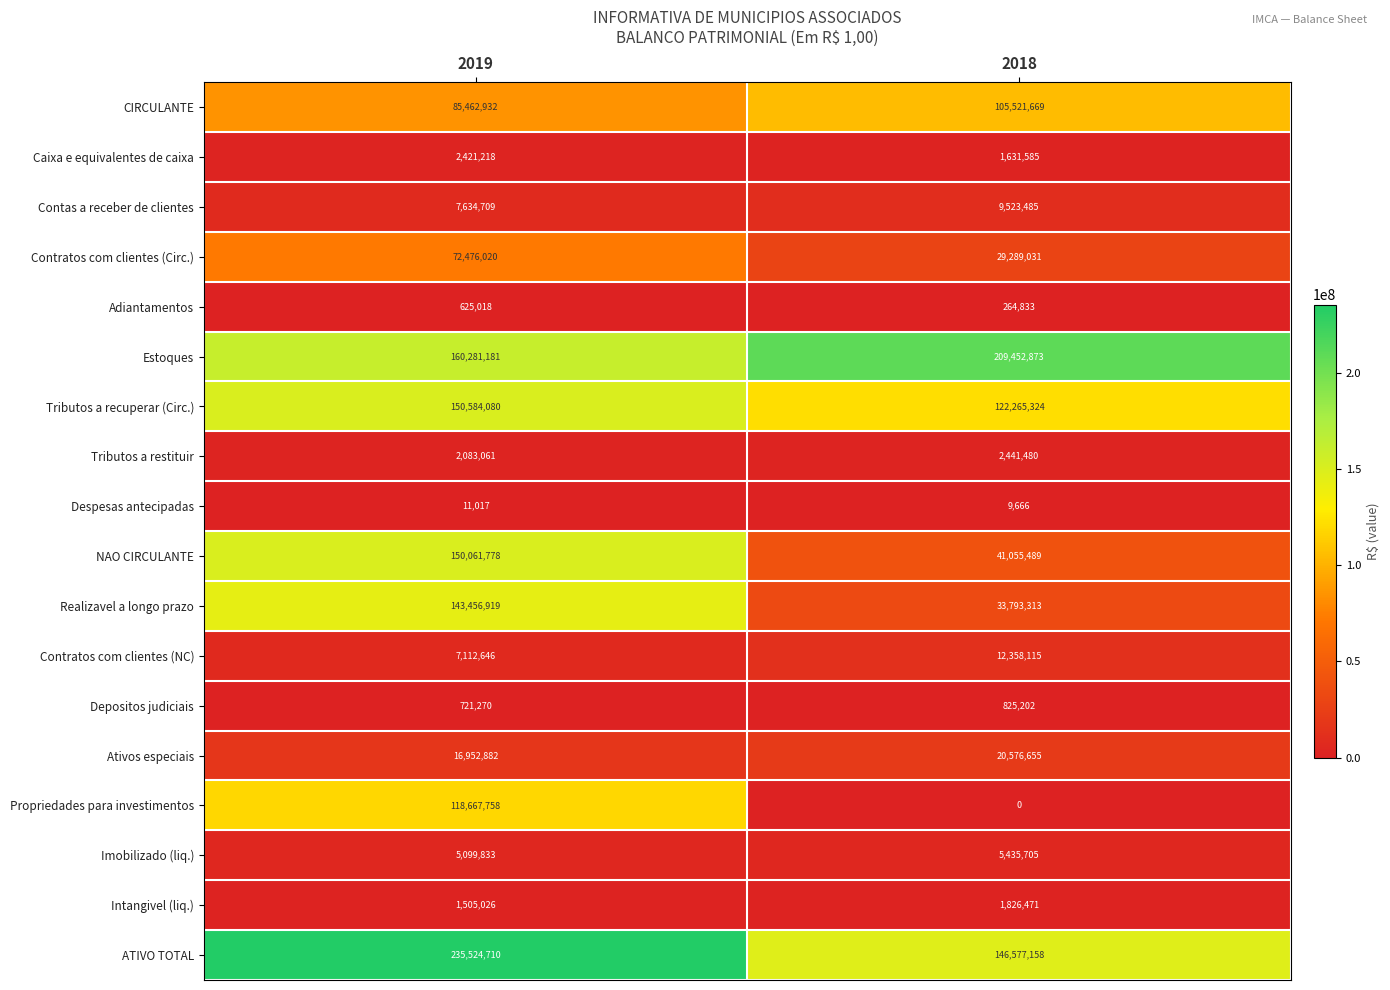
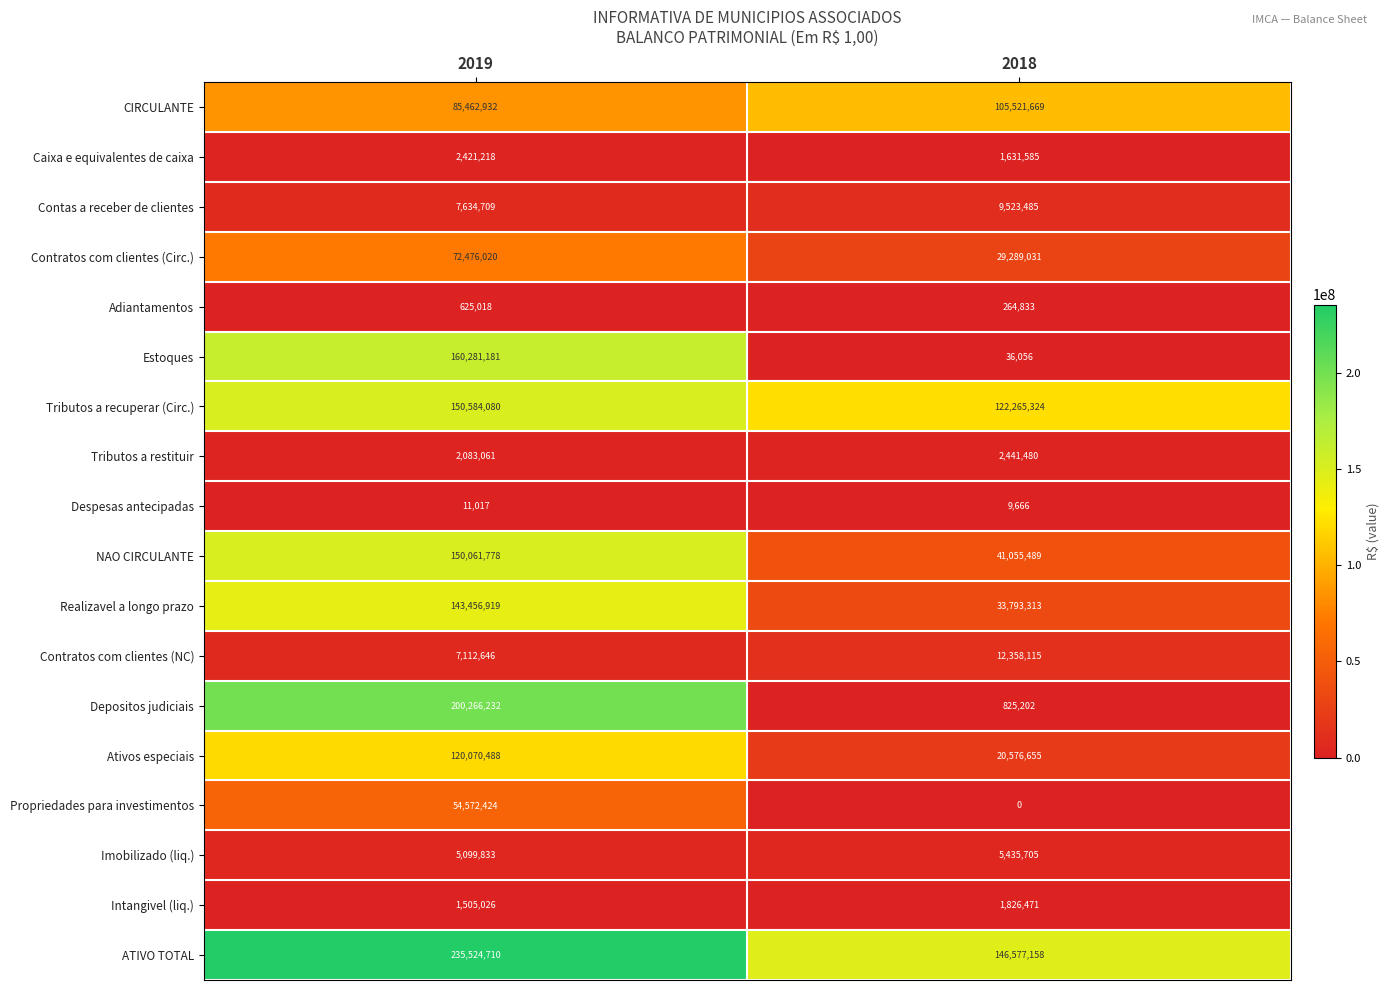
  {
    "CIRCULANTE": {
      "2019": "85,462,932",
      "2018": "105,521,669"
    },
    "Caixa e equivalentes de caixa": {
      "2019": "2,421,218",
      "2018": "1,631,585"
    },
    "Contas a receber de clientes": {
      "2019": "7,634,709",
      "2018": "9,523,485"
    },
    "Contratos com clientes (Circ.)": {
      "2019": "72,476,020",
      "2018": "29,289,031"
    },
    "Adiantamentos": {
      "2019": "625,018",
      "2018": "264,833"
    },
    "Estoques": {
      "2019": "160,281,181",
-     "2018": "209,452,873"
+     "2018": "36,056"
    },
    "Tributos a recuperar (Circ.)": {
      "2019": "150,584,080",
      "2018": "122,265,324"
    },
    "Tributos a restituir": {
      "2019": "2,083,061",
      "2018": "2,441,480"
    },
    "Despesas antecipadas": {
      "2019": "11,017",
      "2018": "9,666"
    },
    "NAO CIRCULANTE": {
      "2019": "150,061,778",
      "2018": "41,055,489"
    },
    "Realizavel a longo prazo": {
      "2019": "143,456,919",
      "2018": "33,793,313"
    },
    "Contratos com clientes (NC)": {
      "2019": "7,112,646",
      "2018": "12,358,115"
    },
    "Depositos judiciais": {
-     "2019": "721,270",
+     "2019": "200,266,232",
      "2018": "825,202"
    },
    "Ativos especiais": {
-     "2019": "16,952,882",
+     "2019": "120,070,488",
      "2018": "20,576,655"
    },
    "Propriedades para investimentos": {
-     "2019": "118,667,758",
+     "2019": "54,572,424",
      "2018": "0"
    },
    "Imobilizado (liq.)": {
      "2019": "5,099,833",
      "2018": "5,435,705"
    },
    "Intangivel (liq.)": {
      "2019": "1,505,026",
      "2018": "1,826,471"
    },
    "ATIVO TOTAL": {
      "2019": "235,524,710",
      "2018": "146,577,158"
    }
  }
